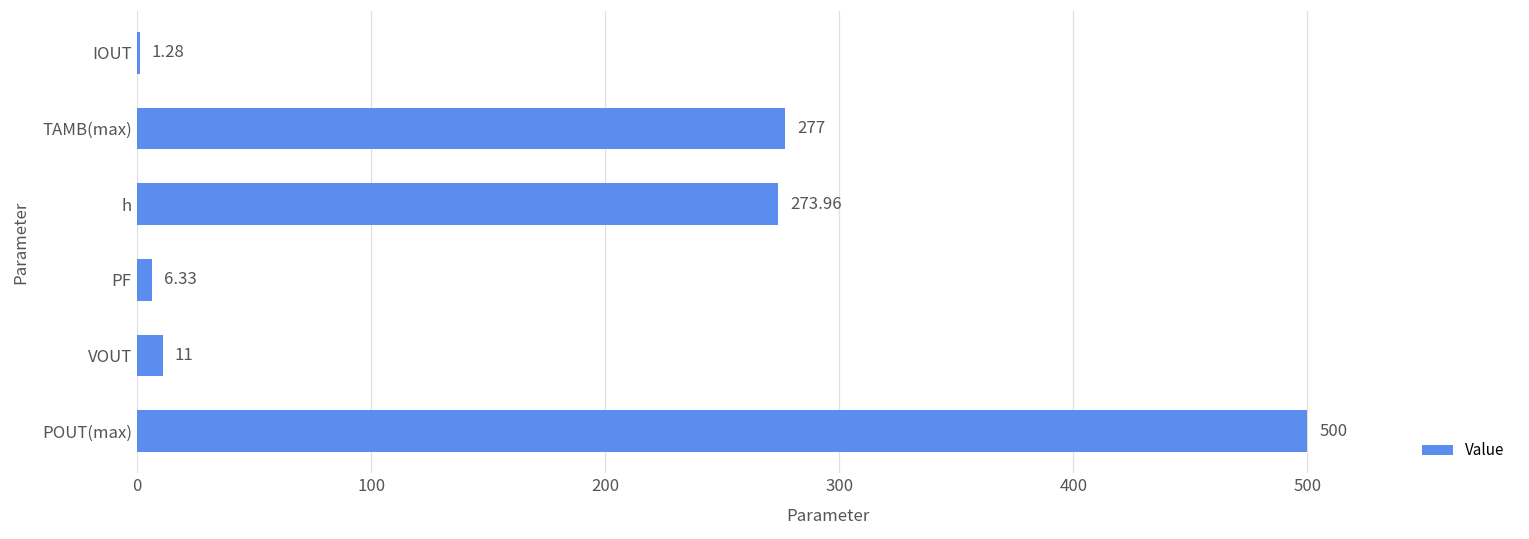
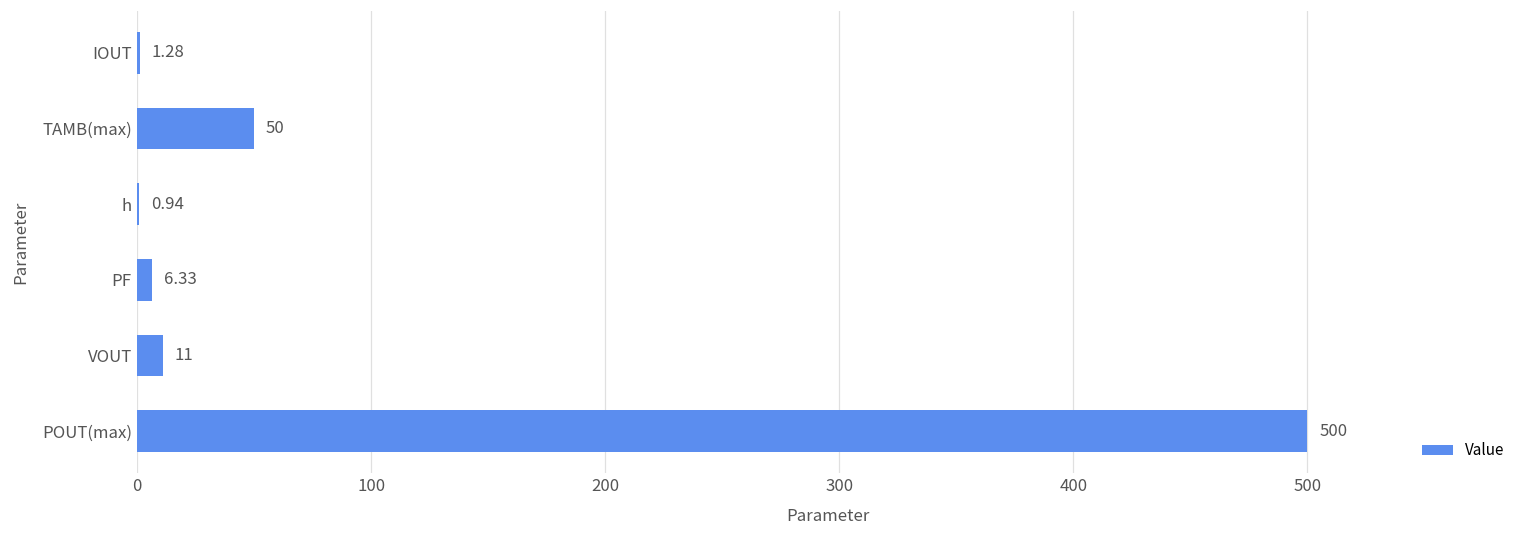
  {
    "IOUT": 1.28,
-   "TAMB(max)": 277,
-   "h": 273.96,
+   "TAMB(max)": 50,
+   "h": 0.94,
    "PF": 6.33,
    "VOUT": 11,
    "POUT(max)": 500
  }
